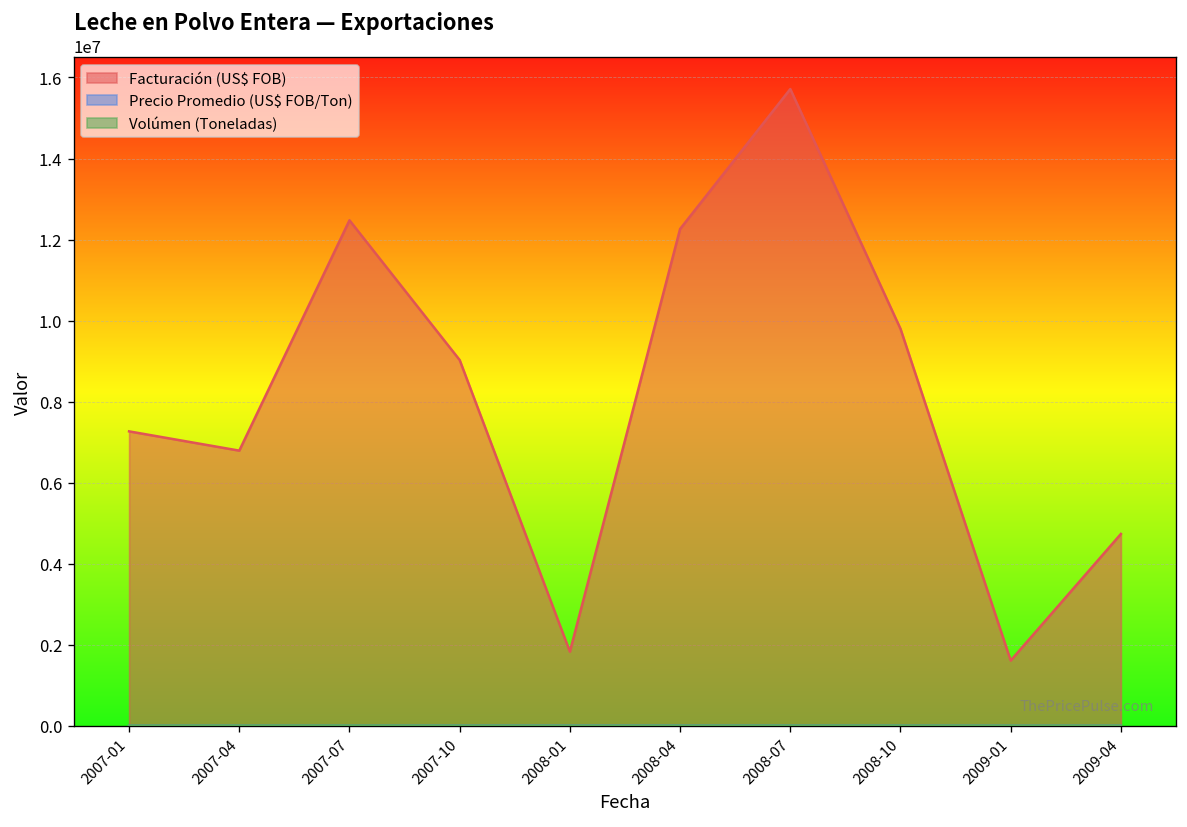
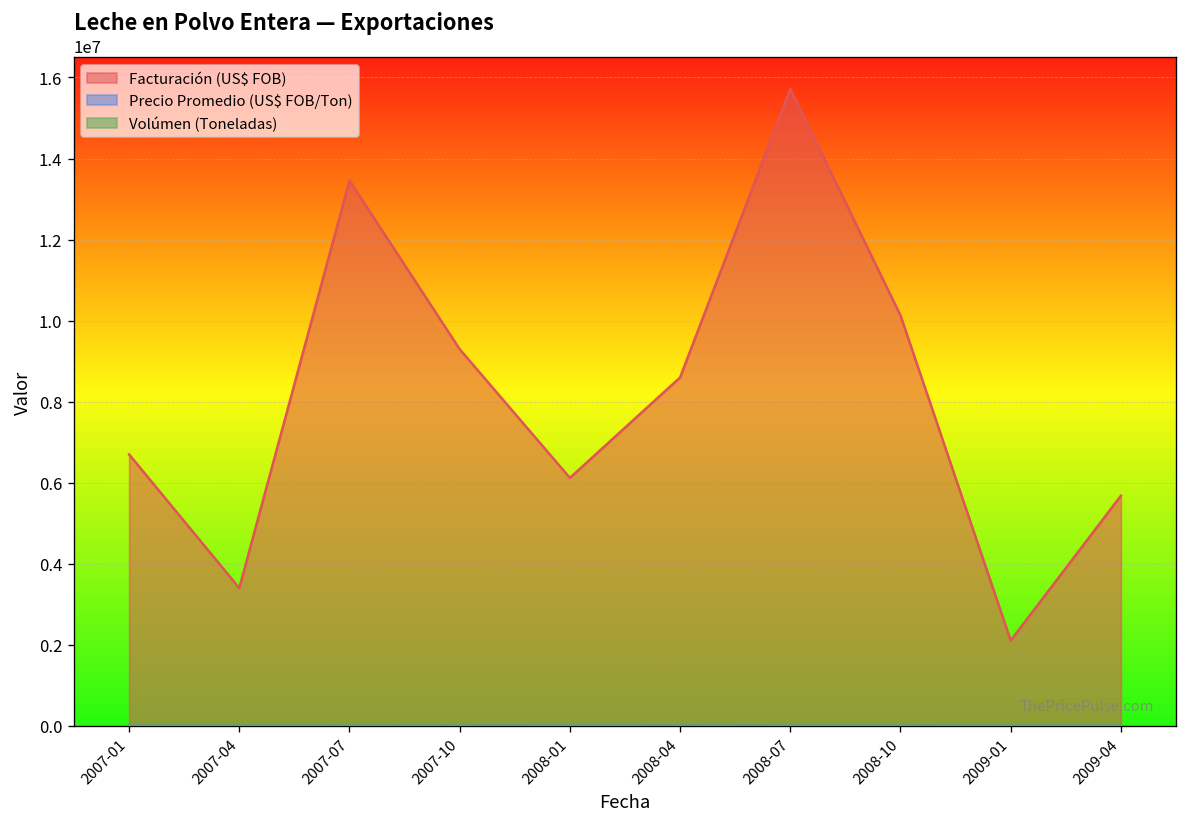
  {
    "Facturación (US$ FOB)": {
-     "2007-01": 7300000,
-     "2007-04": 6800000,
-     "2007-07": 12500000,
-     "2007-10": 9000000,
-     "2008-01": 1800000,
-     "2008-04": 12300000,
+     "2007-01": 6700000,
+     "2007-04": 3400000,
+     "2007-07": 13500000,
+     "2007-10": 9300000,
+     "2008-01": 6100000,
+     "2008-04": 8600000,
      "2008-07": 15700000,
-     "2008-10": 9800000,
-     "2009-01": 1600000,
-     "2009-04": 4700000
+     "2008-10": 10100000,
+     "2009-01": 2100000,
+     "2009-04": 5700000
    },
    "Volúmen (Toneladas)": {
      "2007-01": 0,
      "2007-04": 0,
      "2007-07": 0,
      "2007-10": 0,
      "2008-01": 0,
      "2008-04": 0,
      "2008-07": 0,
      "2008-10": 0,
      "2009-01": 0,
      "2009-04": 0
    }
  }
